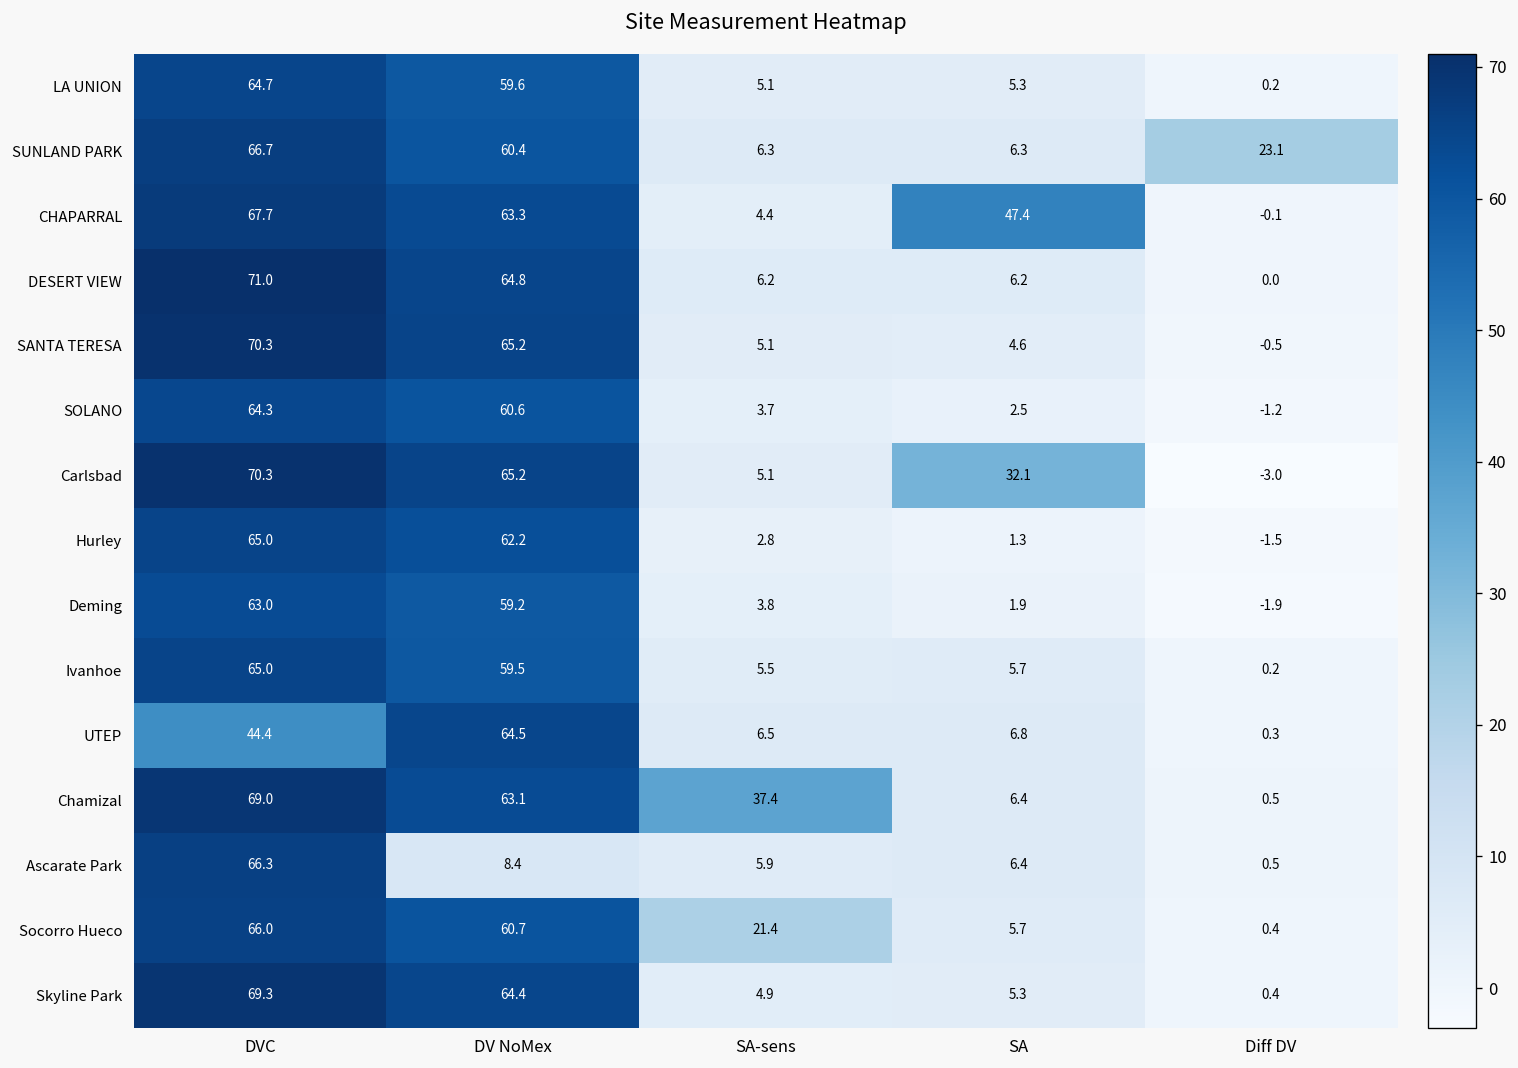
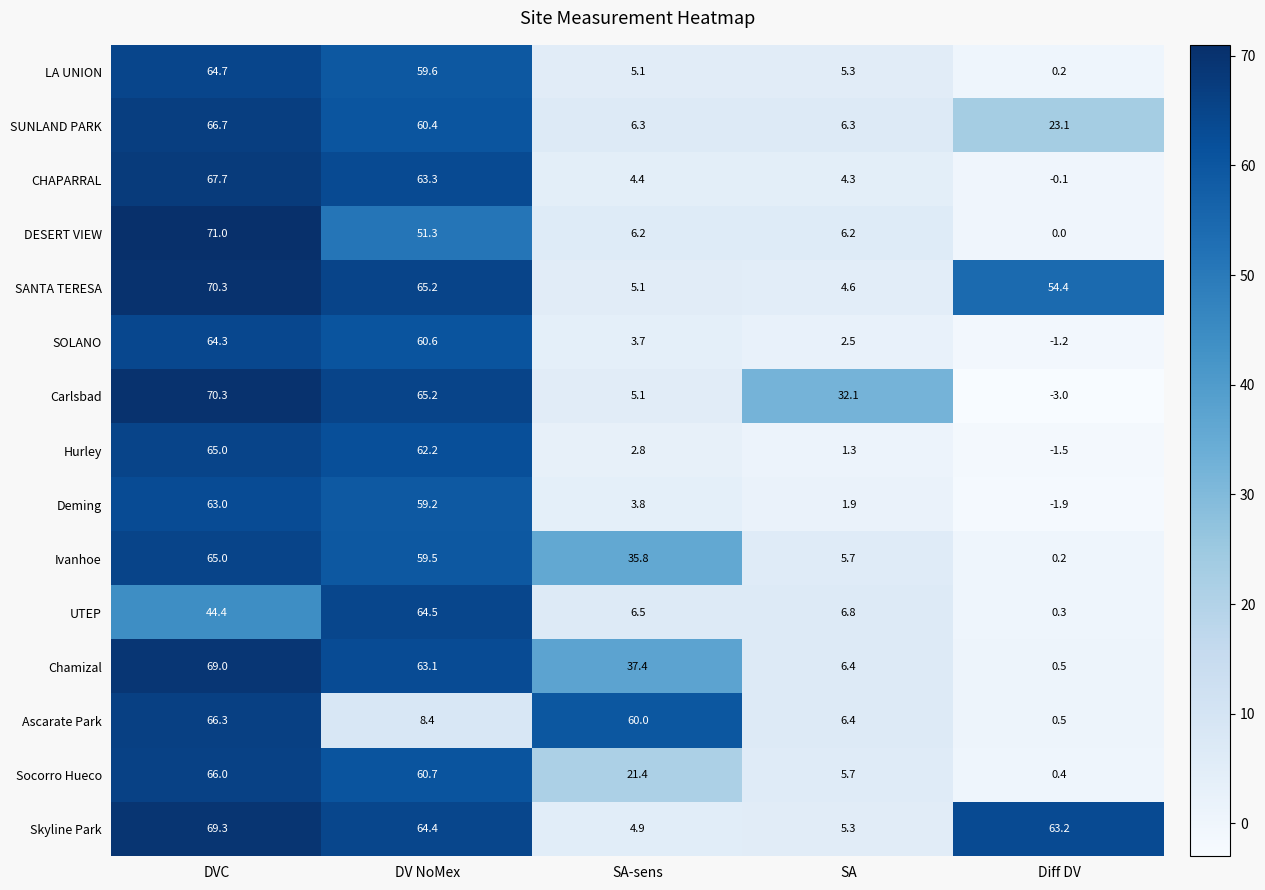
  {
    "LA UNION": {
      "DVC": 64.7,
      "DV NoMex": 59.6,
      "SA-sens": 5.1,
      "SA": 5.3,
      "Diff DV": 0.2
    },
    "SUNLAND PARK": {
      "DVC": 66.7,
      "DV NoMex": 60.4,
      "SA-sens": 6.3,
      "SA": 6.3,
      "Diff DV": 23.1
    },
    "CHAPARRAL": {
      "DVC": 67.7,
      "DV NoMex": 63.3,
      "SA-sens": 4.4,
-     "SA": 47.4,
+     "SA": 4.3,
      "Diff DV": -0.1
    },
    "DESERT VIEW": {
      "DVC": 71.0,
-     "DV NoMex": 64.8,
+     "DV NoMex": 51.3,
      "SA-sens": 6.2,
      "SA": 6.2,
      "Diff DV": 0.0
    },
    "SANTA TERESA": {
      "DVC": 70.3,
      "DV NoMex": 65.2,
      "SA-sens": 5.1,
      "SA": 4.6,
-     "Diff DV": -0.5
+     "Diff DV": 54.4
    },
    "SOLANO": {
      "DVC": 64.3,
      "DV NoMex": 60.6,
      "SA-sens": 3.7,
      "SA": 2.5,
      "Diff DV": -1.2
    },
    "Carlsbad": {
      "DVC": 70.3,
      "DV NoMex": 65.2,
      "SA-sens": 5.1,
      "SA": 32.1,
      "Diff DV": -3.0
    },
    "Hurley": {
      "DVC": 65.0,
      "DV NoMex": 62.2,
      "SA-sens": 2.8,
      "SA": 1.3,
      "Diff DV": -1.5
    },
    "Deming": {
      "DVC": 63.0,
      "DV NoMex": 59.2,
      "SA-sens": 3.8,
      "SA": 1.9,
      "Diff DV": -1.9
    },
    "Ivanhoe": {
      "DVC": 65.0,
      "DV NoMex": 59.5,
-     "SA-sens": 5.5,
+     "SA-sens": 35.8,
      "SA": 5.7,
      "Diff DV": 0.2
    },
    "UTEP": {
      "DVC": 44.4,
      "DV NoMex": 64.5,
      "SA-sens": 6.5,
      "SA": 6.8,
      "Diff DV": 0.3
    },
    "Chamizal": {
      "DVC": 69.0,
      "DV NoMex": 63.1,
      "SA-sens": 37.4,
      "SA": 6.4,
      "Diff DV": 0.5
    },
    "Ascarate Park": {
      "DVC": 66.3,
      "DV NoMex": 8.4,
-     "SA-sens": 5.9,
+     "SA-sens": 60.0,
      "SA": 6.4,
      "Diff DV": 0.5
    },
    "Socorro Hueco": {
      "DVC": 66.0,
      "DV NoMex": 60.7,
      "SA-sens": 21.4,
      "SA": 5.7,
      "Diff DV": 0.4
    },
    "Skyline Park": {
      "DVC": 69.3,
      "DV NoMex": 64.4,
      "SA-sens": 4.9,
      "SA": 5.3,
-     "Diff DV": 0.4
+     "Diff DV": 63.2
    }
  }
